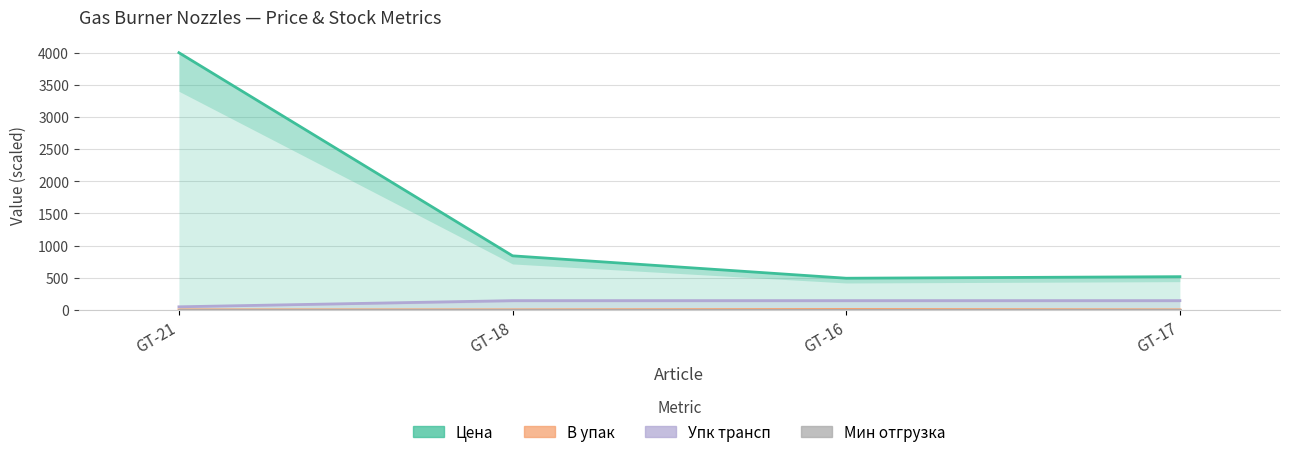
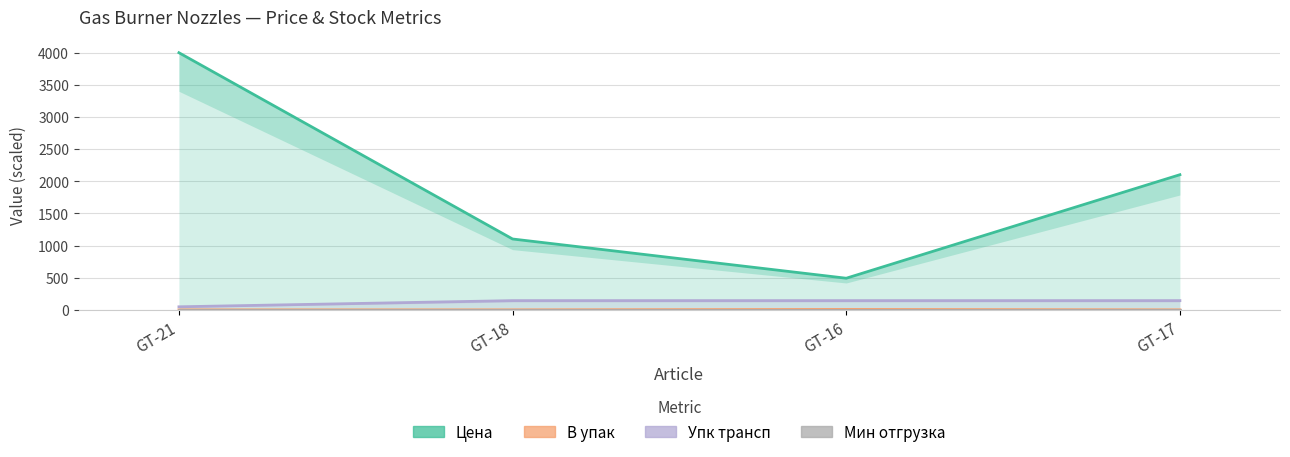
  {
    "Цена": {
      "GT-21": 4000,
-     "GT-18": 800,
+     "GT-18": 1100,
      "GT-16": 500,
-     "GT-17": 500
+     "GT-17": 2100
    }
  }
